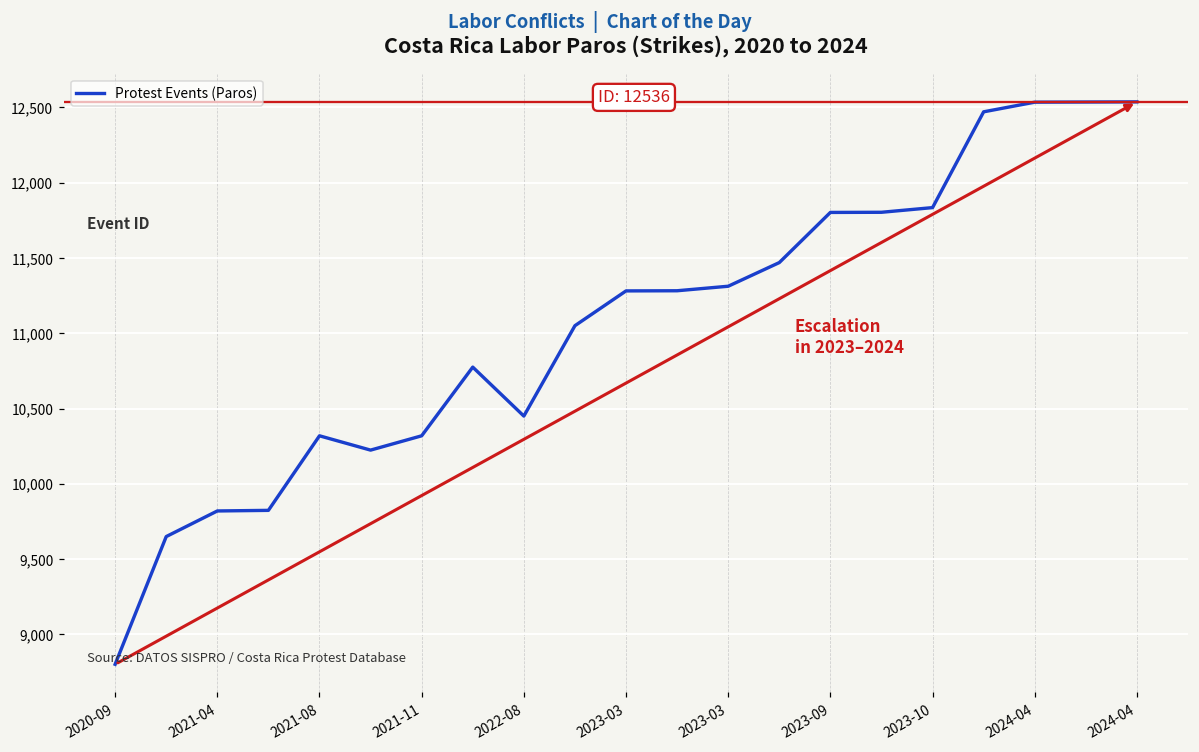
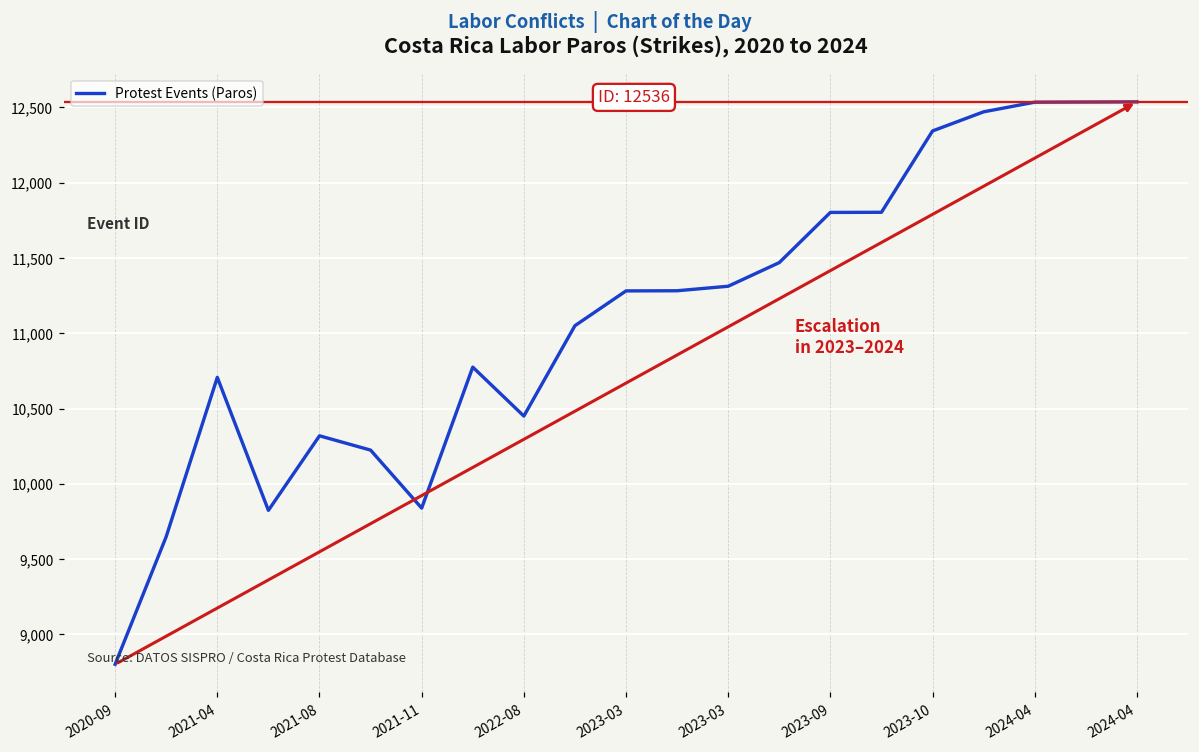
  {
    "2020-09": "8,800",
-   "2021-04": "9,820",
+   "2021-04": "10,710",
    "2021-08": "10,320",
-   "2021-11": "10,320",
+   "2021-11": "9,840",
    "2022-08": "10,450",
    "2023-09": "11,800",
-   "2023-10": "11,830"
+   "2023-10": "12,340"
  }
